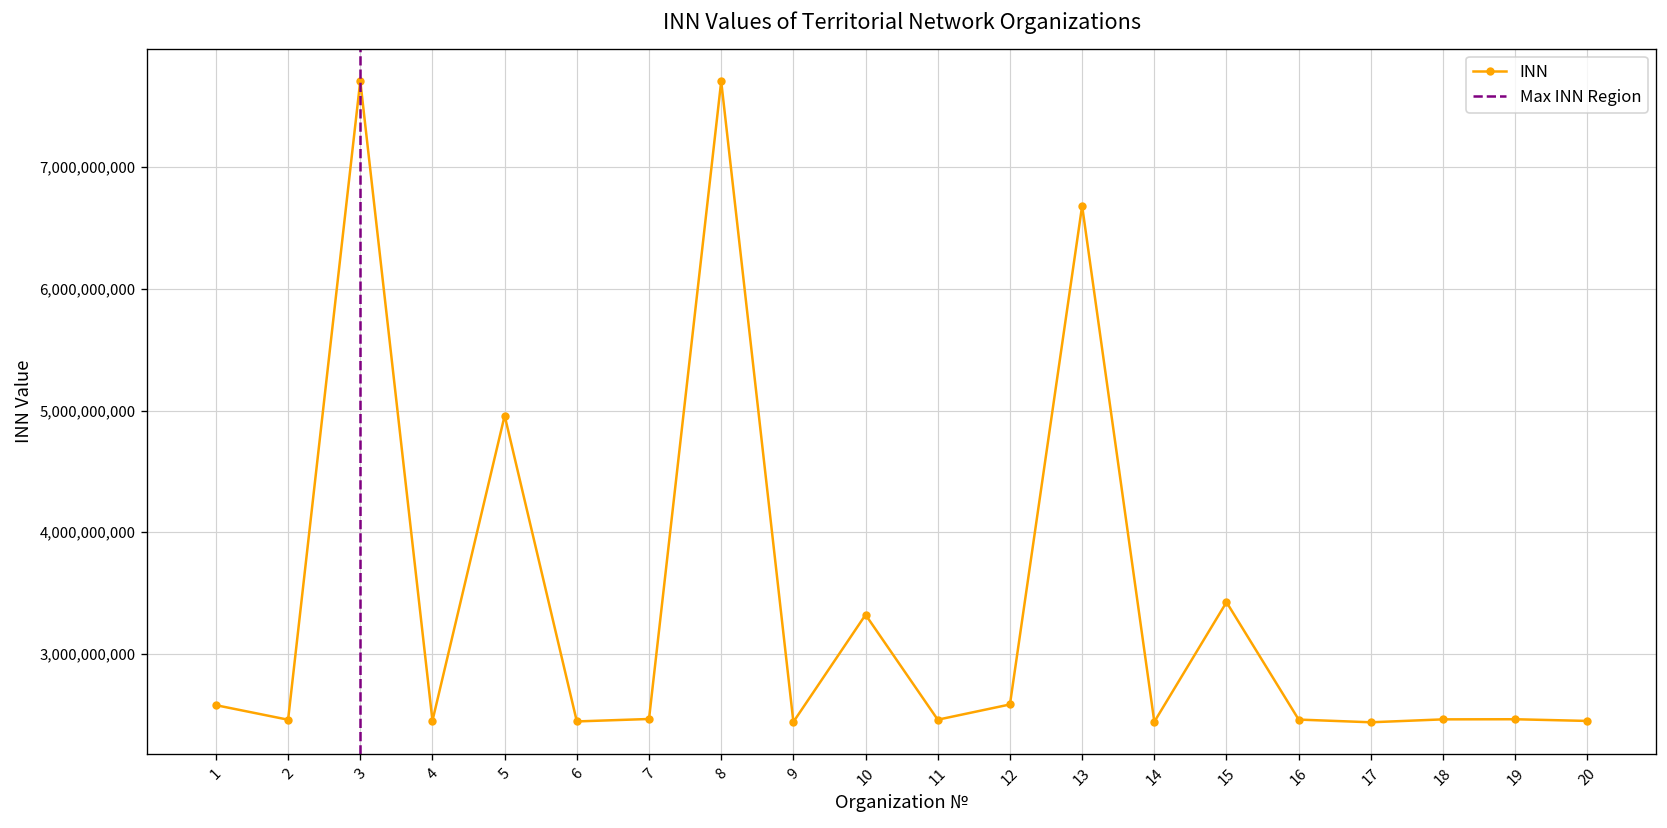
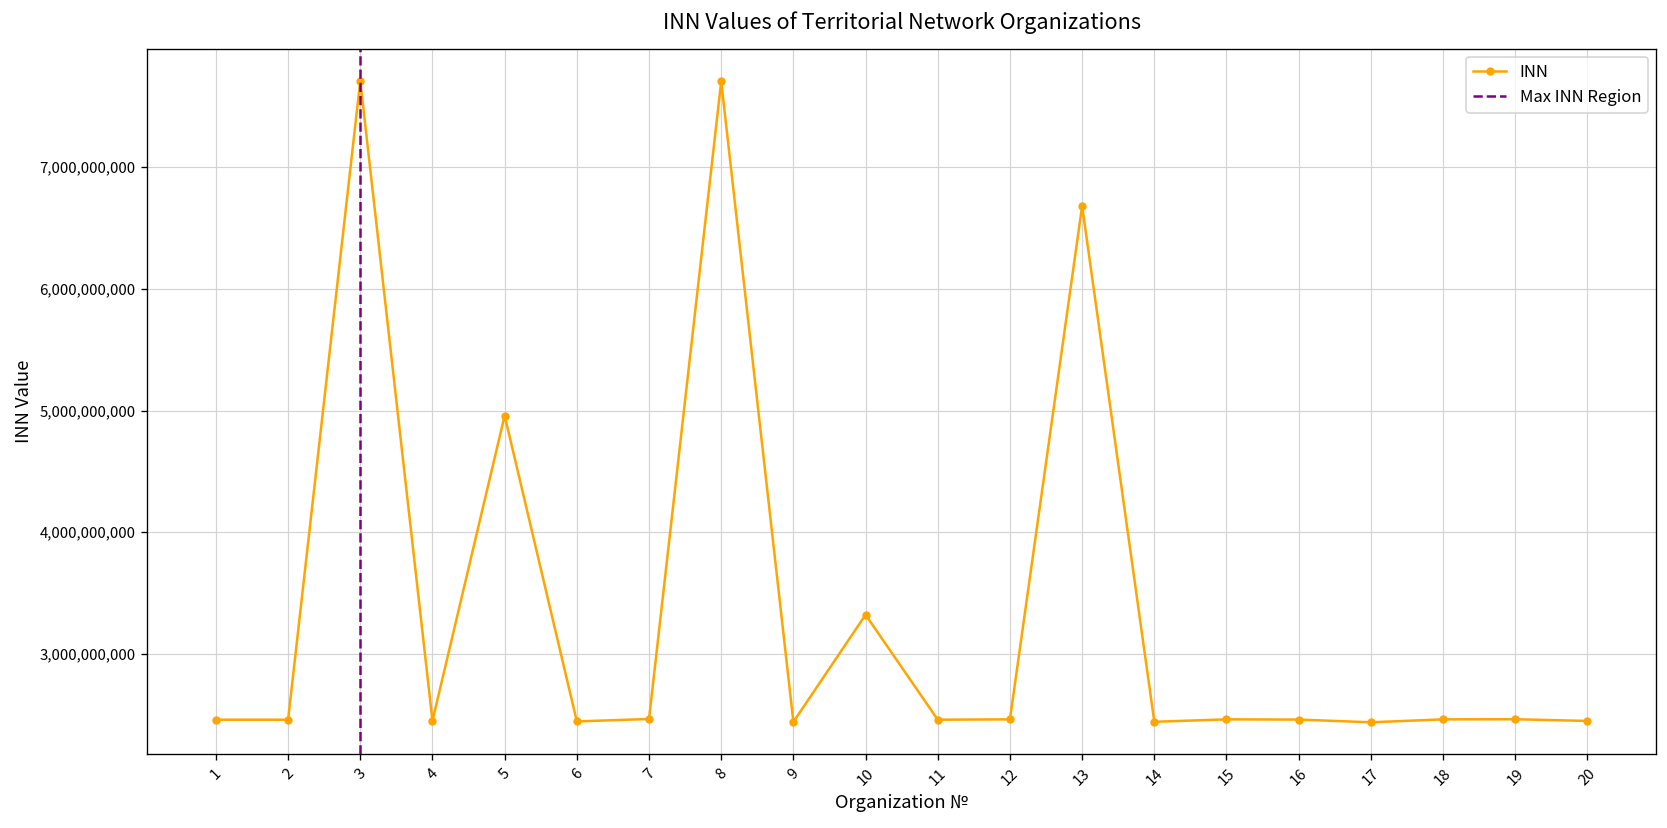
  {
-   "1": "2,580,000,000",
+   "1": "2,460,000,000",
    "2": "2,460,000,000",
    "3": "7,710,000,000",
    "4": "2,450,000,000",
    "5": "4,960,000,000",
    "6": "2,450,000,000",
    "7": "2,470,000,000",
    "8": "7,700,000,000",
    "9": "2,440,000,000",
    "10": "3,320,000,000",
    "11": "2,460,000,000",
-   "12": "2,590,000,000",
+   "12": "2,460,000,000",
    "13": "6,680,000,000",
    "14": "2,440,000,000",
-   "15": "3,430,000,000",
+   "15": "2,460,000,000",
    "16": "2,460,000,000",
    "17": "2,440,000,000",
    "18": "2,460,000,000",
    "19": "2,460,000,000",
    "20": "2,450,000,000"
  }
